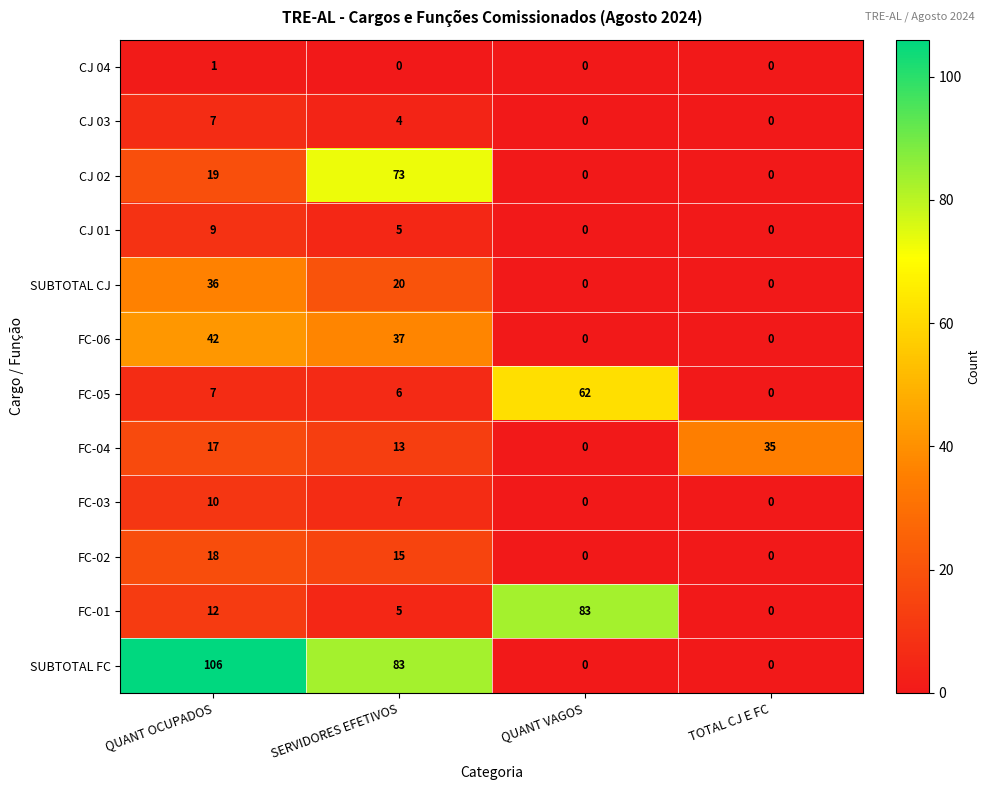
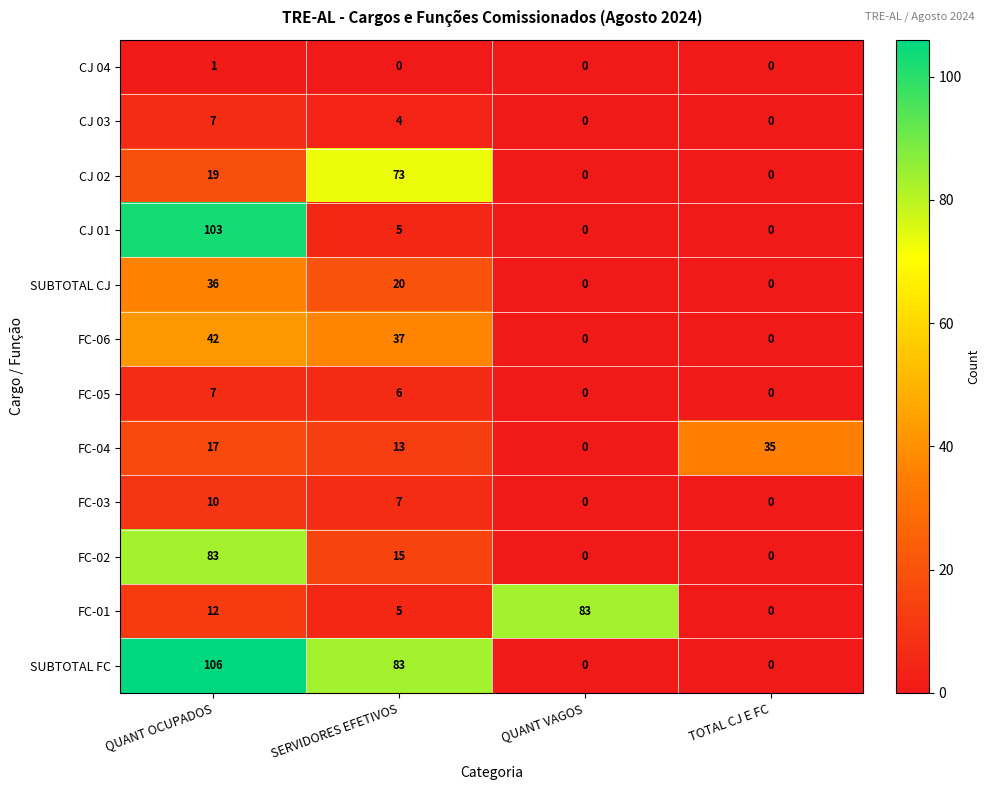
  {
    "CJ 04": {
      "QUANT OCUPADOS": 1,
      "SERVIDORES EFETIVOS": 0,
      "QUANT VAGOS": 0,
      "TOTAL CJ E FC": 0
    },
    "CJ 03": {
      "QUANT OCUPADOS": 7,
      "SERVIDORES EFETIVOS": 4,
      "QUANT VAGOS": 0,
      "TOTAL CJ E FC": 0
    },
    "CJ 02": {
      "QUANT OCUPADOS": 19,
      "SERVIDORES EFETIVOS": 73,
      "QUANT VAGOS": 0,
      "TOTAL CJ E FC": 0
    },
    "CJ 01": {
-     "QUANT OCUPADOS": 9,
+     "QUANT OCUPADOS": 103,
      "SERVIDORES EFETIVOS": 5,
      "QUANT VAGOS": 0,
      "TOTAL CJ E FC": 0
    },
    "SUBTOTAL CJ": {
      "QUANT OCUPADOS": 36,
      "SERVIDORES EFETIVOS": 20,
      "QUANT VAGOS": 0,
      "TOTAL CJ E FC": 0
    },
    "FC-06": {
      "QUANT OCUPADOS": 42,
      "SERVIDORES EFETIVOS": 37,
      "QUANT VAGOS": 0,
      "TOTAL CJ E FC": 0
    },
    "FC-05": {
      "QUANT OCUPADOS": 7,
      "SERVIDORES EFETIVOS": 6,
-     "QUANT VAGOS": 62,
+     "QUANT VAGOS": 0,
      "TOTAL CJ E FC": 0
    },
    "FC-04": {
      "QUANT OCUPADOS": 17,
      "SERVIDORES EFETIVOS": 13,
      "QUANT VAGOS": 0,
      "TOTAL CJ E FC": 35
    },
    "FC-03": {
      "QUANT OCUPADOS": 10,
      "SERVIDORES EFETIVOS": 7,
      "QUANT VAGOS": 0,
      "TOTAL CJ E FC": 0
    },
    "FC-02": {
-     "QUANT OCUPADOS": 18,
+     "QUANT OCUPADOS": 83,
      "SERVIDORES EFETIVOS": 15,
      "QUANT VAGOS": 0,
      "TOTAL CJ E FC": 0
    },
    "FC-01": {
      "QUANT OCUPADOS": 12,
      "SERVIDORES EFETIVOS": 5,
      "QUANT VAGOS": 83,
      "TOTAL CJ E FC": 0
    },
    "SUBTOTAL FC": {
      "QUANT OCUPADOS": 106,
      "SERVIDORES EFETIVOS": 83,
      "QUANT VAGOS": 0,
      "TOTAL CJ E FC": 0
    }
  }
